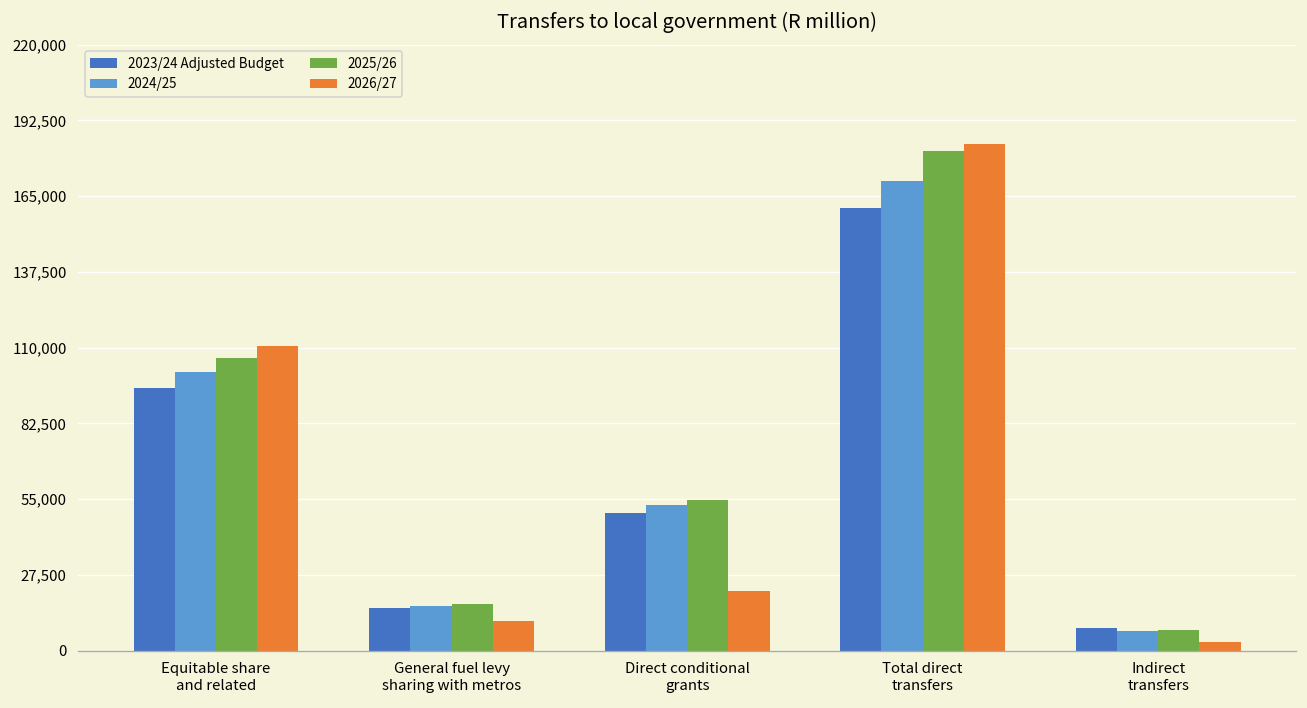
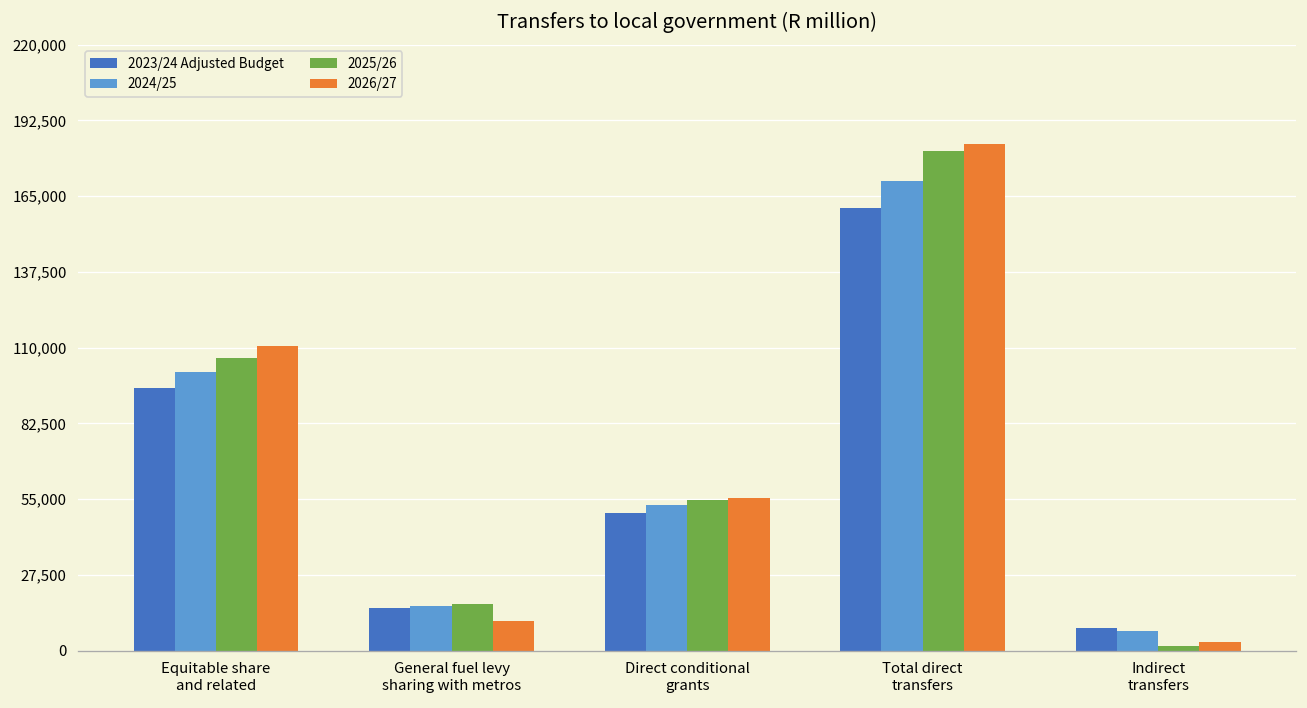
  {
    "2025/26": {
      "Equitable share and related": "106,000",
      "General fuel levy sharing with metros": "17,000",
      "Direct conditional grants": "55,000",
      "Total direct transfers": "181,000",
-     "Indirect transfers": "8,000"
+     "Indirect transfers": "2,000"
    },
    "2026/27": {
      "Equitable share and related": "111,000",
      "General fuel levy sharing with metros": "11,000",
-     "Direct conditional grants": "22,000",
+     "Direct conditional grants": "55,000",
      "Total direct transfers": "184,000",
      "Indirect transfers": "3,000"
    }
  }
